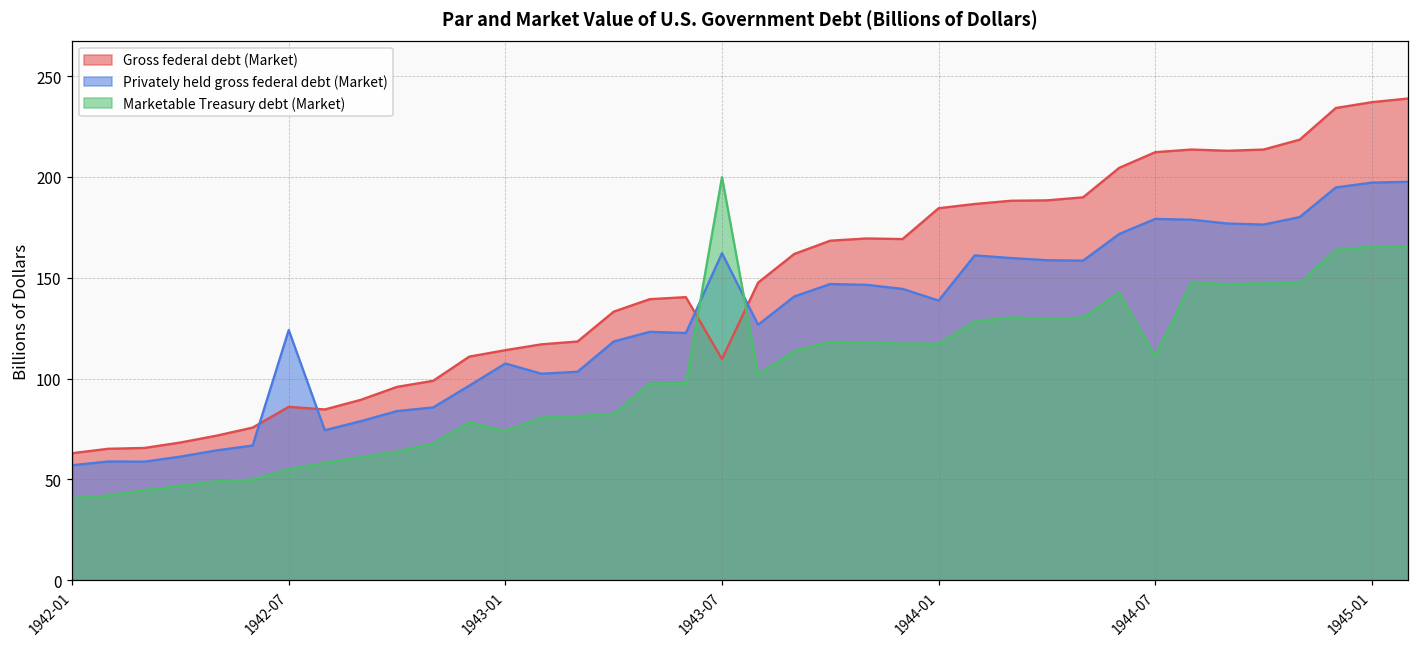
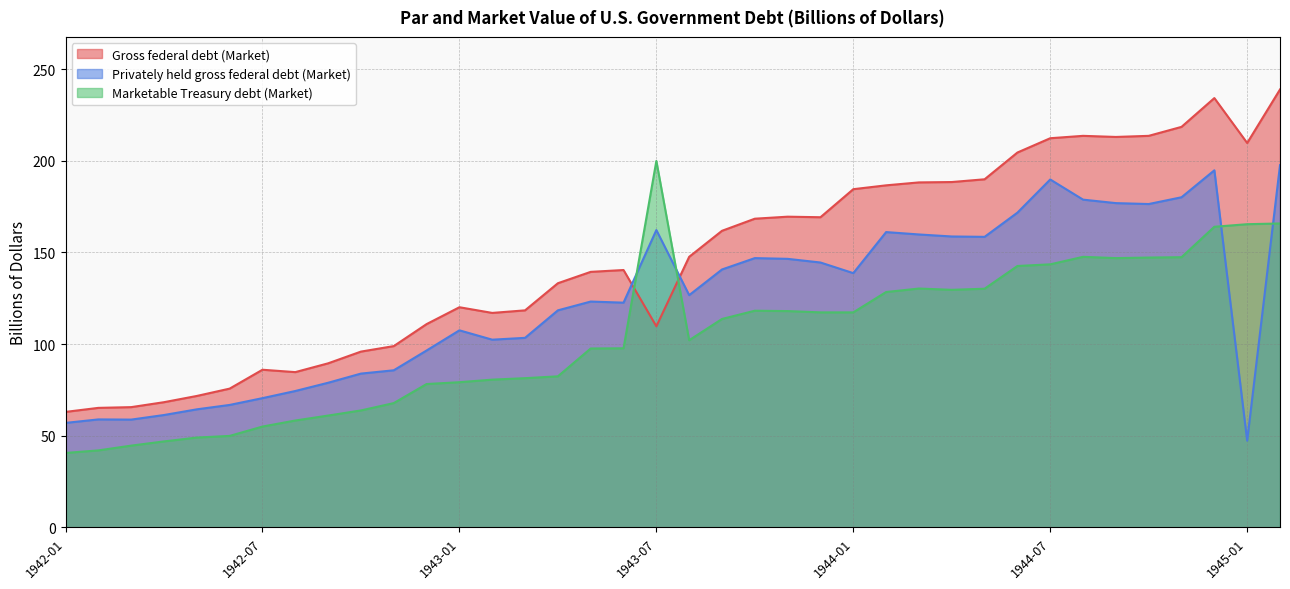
  {
    "Gross federal debt (Market)": {
      "1942-01": 63,
      "1942-07": 86,
-     "1943-01": 114,
+     "1943-01": 120,
      "1943-07": 110,
      "1944-01": 185,
      "1944-07": 212,
-     "1945-01": 237
+     "1945-01": 210
    },
    "Privately held gross federal debt (Market)": {
      "1942-01": 57,
-     "1942-07": 124,
+     "1942-07": 71,
      "1943-01": 108,
      "1943-07": 162,
      "1944-01": 139,
-     "1944-07": 179,
-     "1945-01": 197
+     "1944-07": 190,
+     "1945-01": 47
    },
    "Marketable Treasury debt (Market)": {
      "1942-01": 41,
      "1942-07": 55,
-     "1943-01": 74,
+     "1943-01": 79,
      "1943-07": 200,
      "1944-01": 117,
-     "1944-07": 111,
+     "1944-07": 144,
      "1945-01": 165
    }
  }
